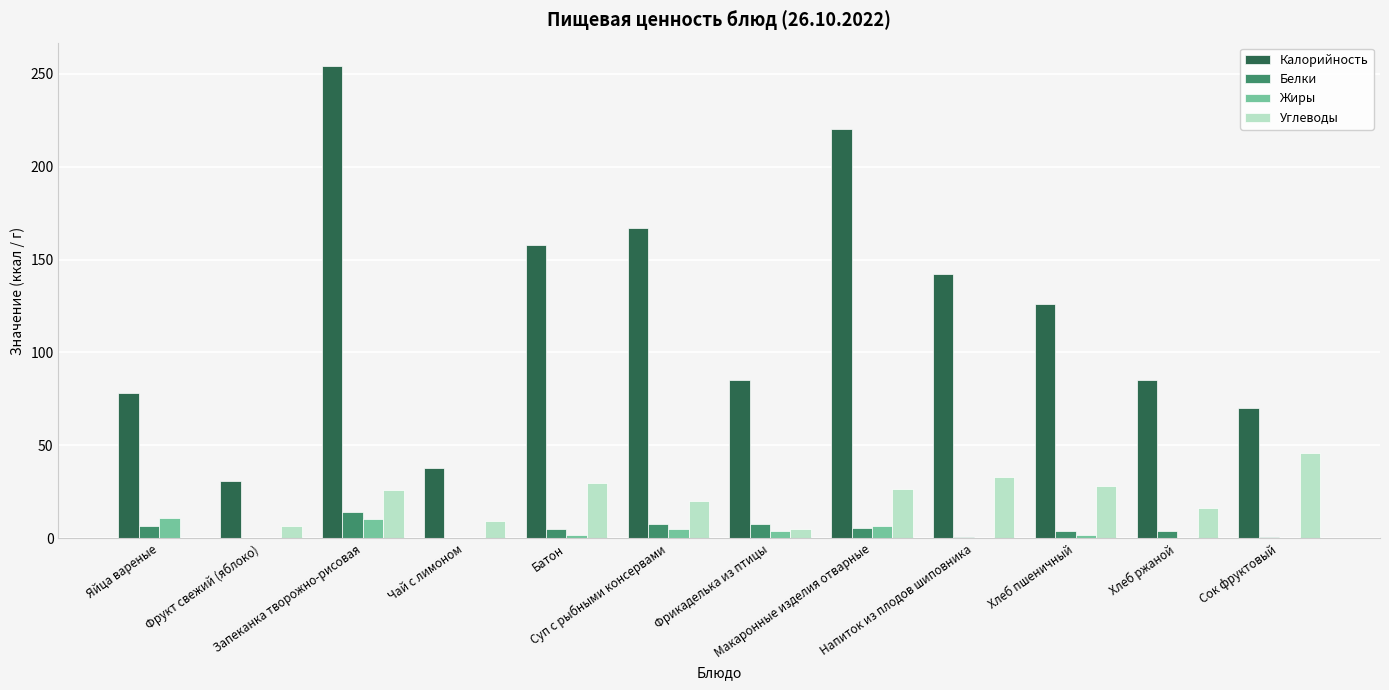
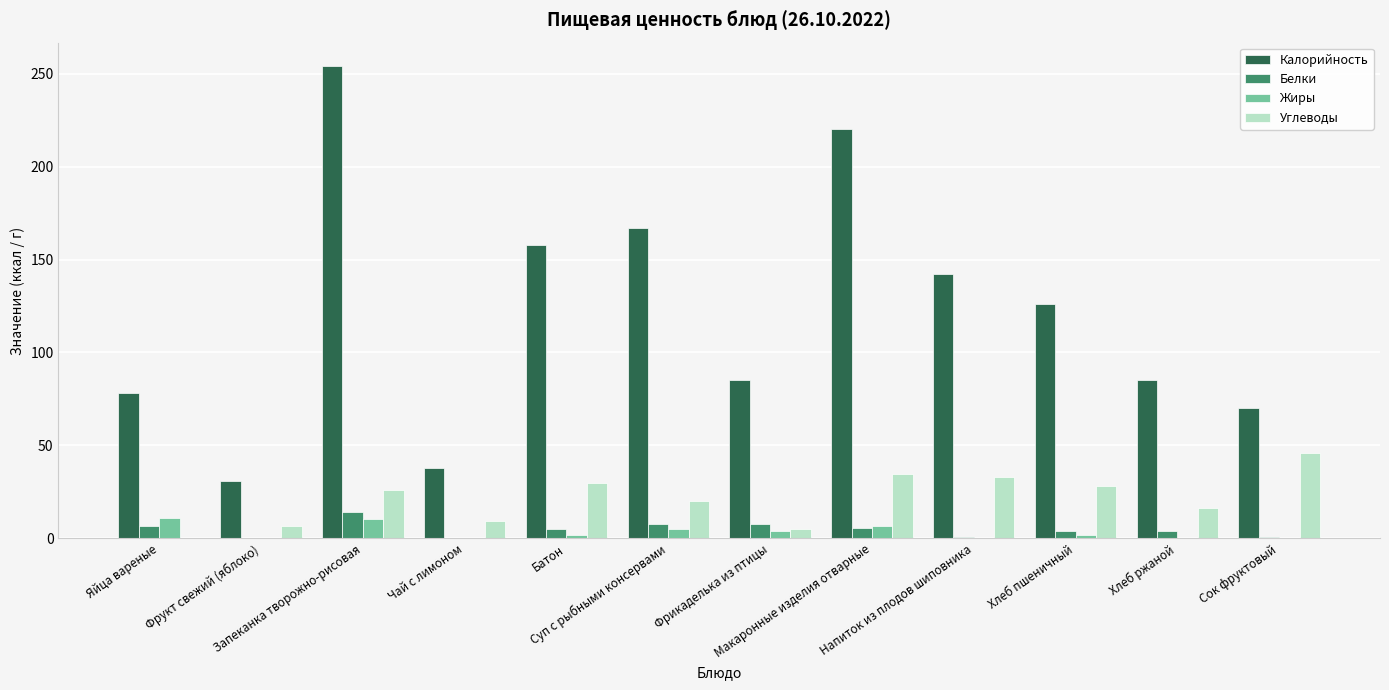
  {
    "Жиры": {
      "Яйца вареные": 11,
      "Фрукт свежий (яблоко)": 0,
      "Запеканка творожно-рисовая": 10,
      "Батон": 2,
      "Суп с рыбными консервами": 5,
      "Фрикаделька из птицы": 4,
      "Макаронные изделия отварные": 6,
      "Напиток из плодов шиповника": 0,
      "Хлеб пшеничный": 2,
      "Хлеб ржаной": 0,
      "Сок фруктовый": 0
    },
    "Углеводы": {
      "Фрукт свежий (яблоко)": 6,
      "Запеканка творожно-рисовая": 26,
      "Чай с лимоном": 9,
      "Батон": 30,
      "Суп с рыбными консервами": 20,
      "Фрикаделька из птицы": 5,
-     "Макаронные изделия отварные": 26,
+     "Макаронные изделия отварные": 35,
      "Напиток из плодов шиповника": 33,
      "Хлеб пшеничный": 28,
      "Хлеб ржаной": 16,
      "Сок фруктовый": 46
    }
  }
